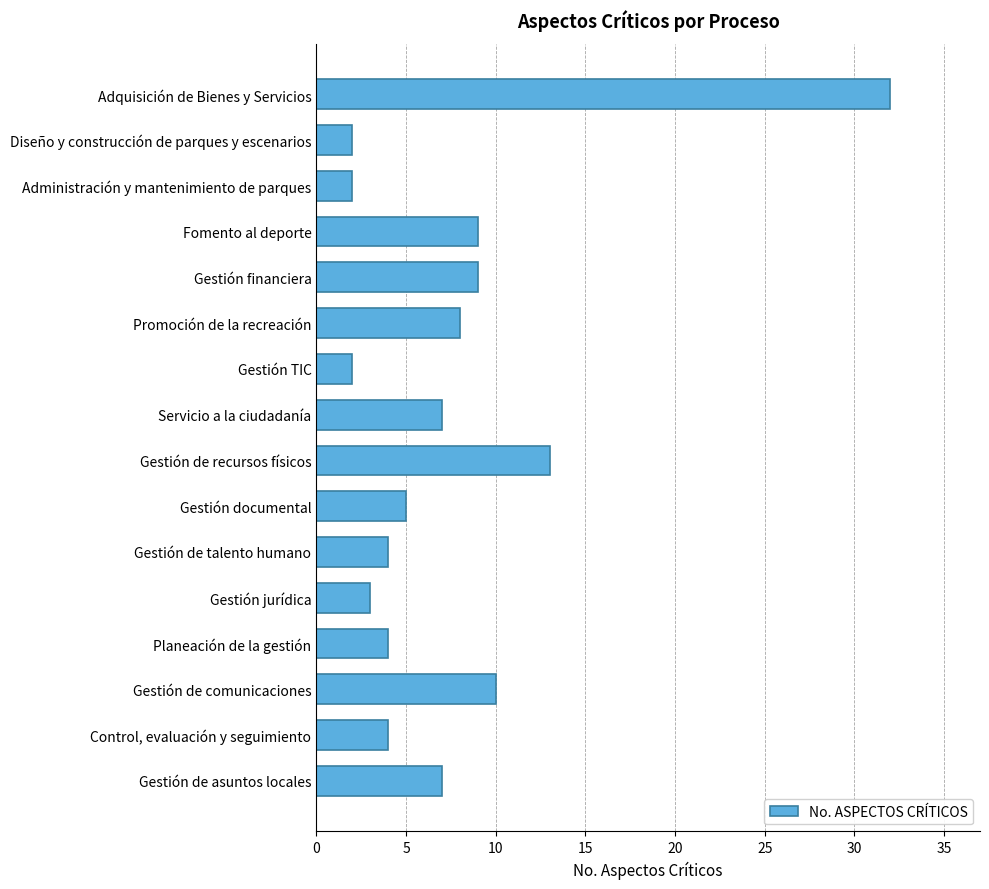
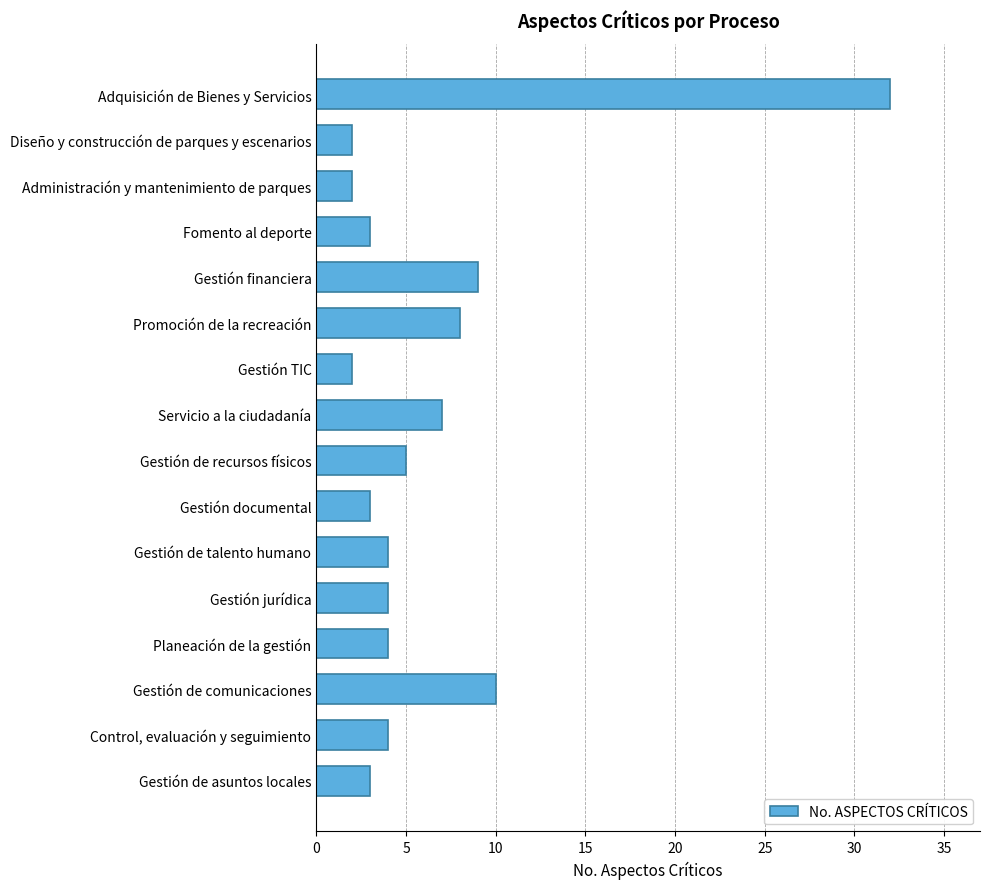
  {
    "Adquisición de Bienes y Servicios": 32,
    "Diseño y construcción de parques y escenarios": 2,
    "Administración y mantenimiento de parques": 2,
-   "Fomento al deporte": 9,
+   "Fomento al deporte": 3,
    "Gestión financiera": 9,
    "Promoción de la recreación": 8,
    "Gestión TIC": 2,
    "Servicio a la ciudadanía": 7,
-   "Gestión de recursos físicos": 13,
-   "Gestión documental": 5,
+   "Gestión de recursos físicos": 5,
+   "Gestión documental": 3,
    "Gestión de talento humano": 4,
-   "Gestión jurídica": 3,
+   "Gestión jurídica": 4,
    "Planeación de la gestión": 4,
    "Gestión de comunicaciones": 10,
    "Control, evaluación y seguimiento": 4,
-   "Gestión de asuntos locales": 7
+   "Gestión de asuntos locales": 3
  }
